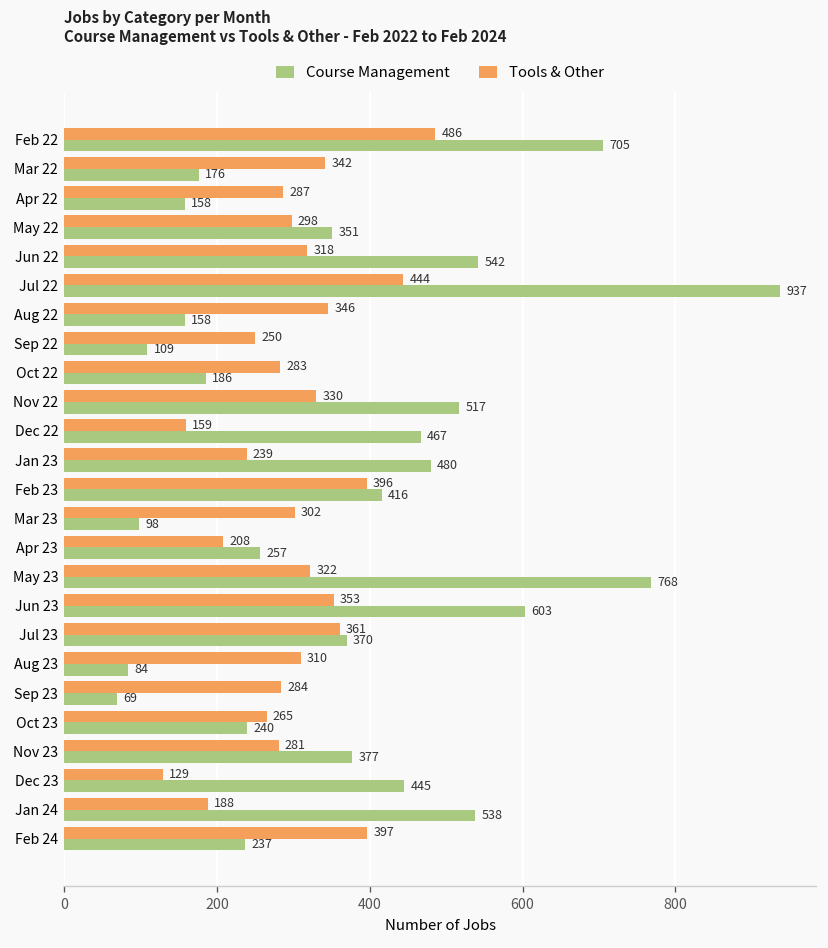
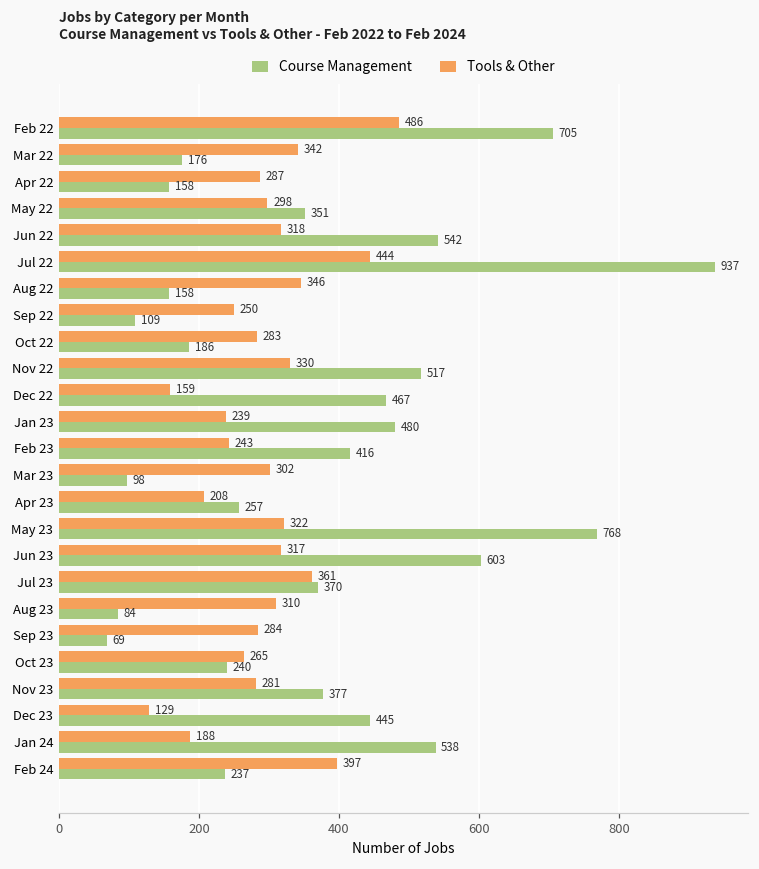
  {
    "Course Management": {
      "Feb 22": 705,
      "Mar 22": 176,
      "Apr 22": 158,
      "May 22": 351,
      "Jun 22": 542,
      "Jul 22": 937,
      "Aug 22": 158,
      "Sep 22": 109,
      "Oct 22": 186,
      "Nov 22": 517,
      "Dec 22": 467,
      "Jan 23": 480,
      "Feb 23": 416,
      "Mar 23": 98,
      "Apr 23": 257,
      "May 23": 768,
      "Jun 23": 603,
      "Jul 23": 370,
      "Aug 23": 84,
      "Sep 23": 69,
      "Oct 23": 240,
      "Nov 23": 377,
      "Dec 23": 445,
      "Jan 24": 538,
      "Feb 24": 237
    },
    "Tools & Other": {
      "Feb 22": 486,
      "Mar 22": 342,
      "Apr 22": 287,
      "May 22": 298,
      "Jun 22": 318,
      "Jul 22": 444,
      "Aug 22": 346,
      "Sep 22": 250,
      "Oct 22": 283,
      "Nov 22": 330,
      "Dec 22": 159,
      "Jan 23": 239,
-     "Feb 23": 396,
+     "Feb 23": 243,
      "Mar 23": 302,
      "Apr 23": 208,
      "May 23": 322,
-     "Jun 23": 353,
+     "Jun 23": 317,
      "Jul 23": 361,
      "Aug 23": 310,
      "Sep 23": 284,
      "Oct 23": 265,
      "Nov 23": 281,
      "Dec 23": 129,
      "Jan 24": 188,
      "Feb 24": 397
    }
  }
